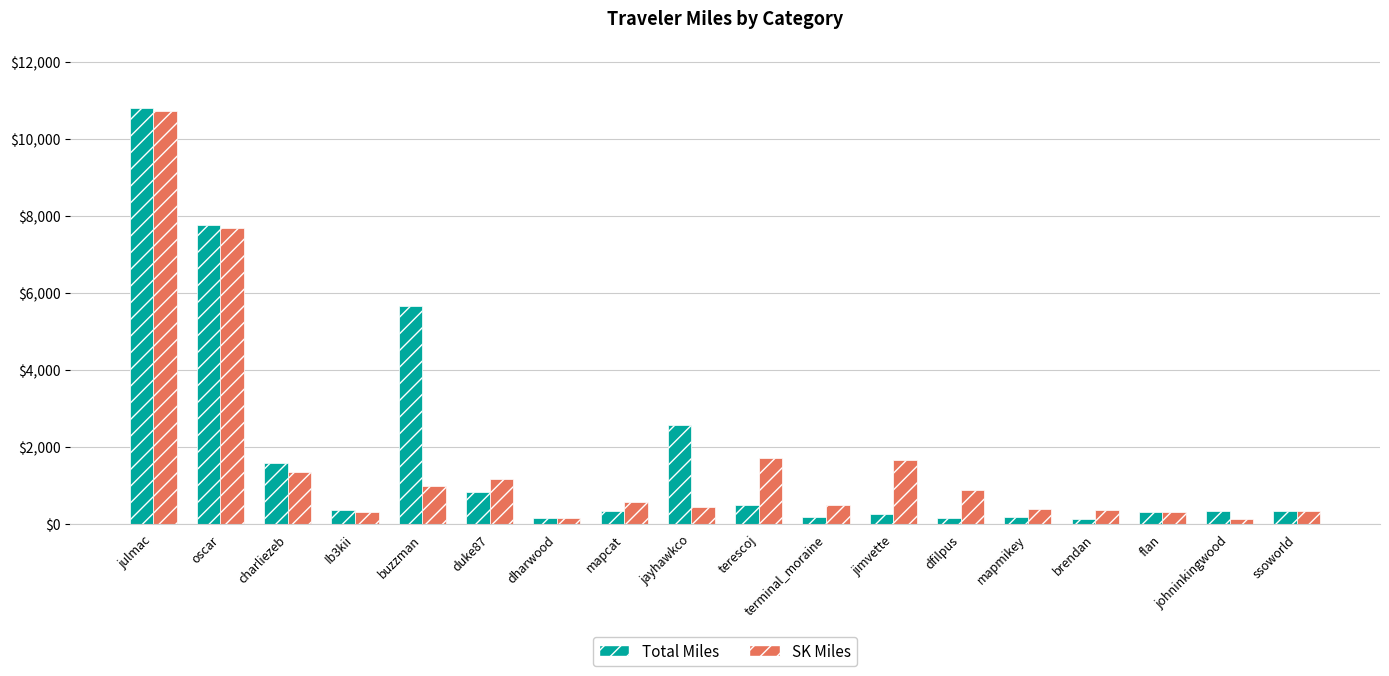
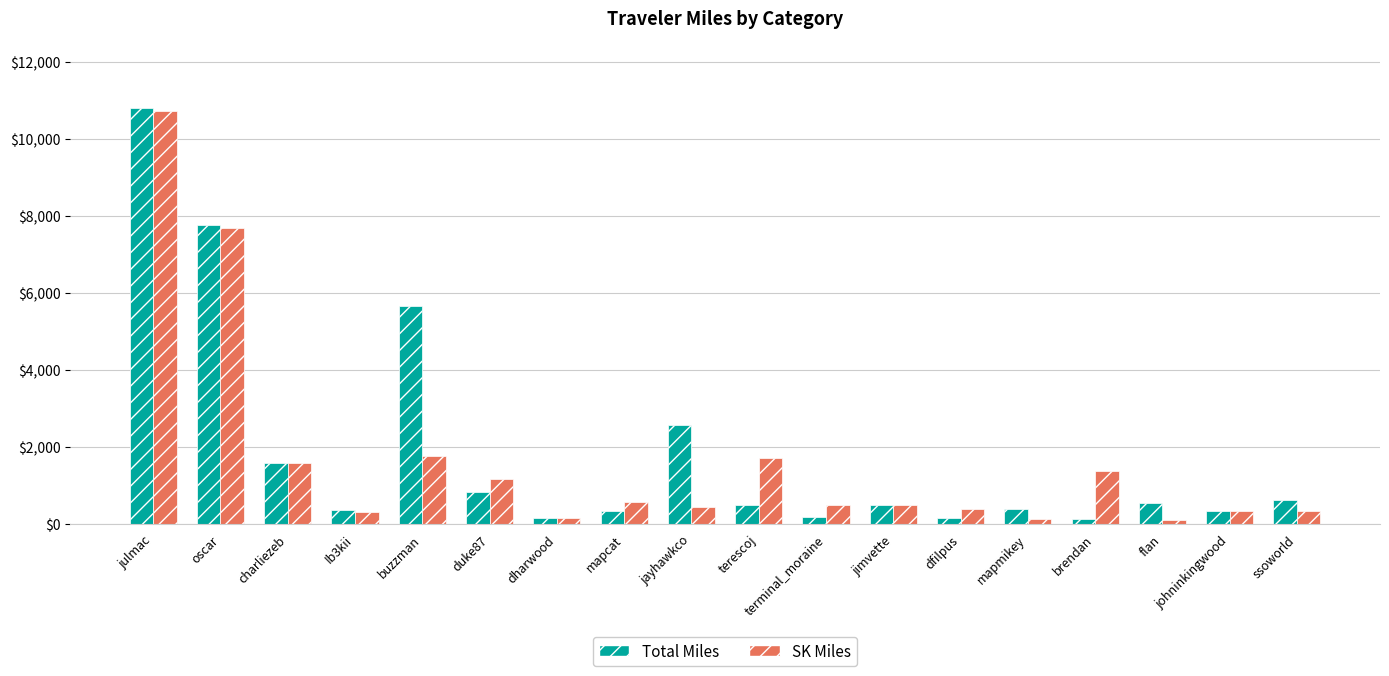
  {
    "Total Miles": {
      "julmac": "$10,800",
      "oscar": "$7,800",
      "charliezeb": "$1,600",
      "Ib3kii": "$400",
      "buzzman": "$5,700",
      "duke87": "$800",
      "dharwood": "$200",
      "mapcat": "$300",
      "jayhawkco": "$2,600",
      "terescoj": "$500",
      "terminal_moraine": "$200",
-     "jimvette": "$200",
+     "jimvette": "$500",
      "dfilpus": "$200",
-     "mapmikey": "$200",
+     "mapmikey": "$400",
      "brendan": "$100",
-     "flan": "$300",
+     "flan": "$500",
      "johninkingwood": "$300",
-     "ssoworld": "$300"
+     "ssoworld": "$600"
    },
    "SK Miles": {
      "julmac": "$10,700",
      "oscar": "$7,700",
-     "charliezeb": "$1,300",
+     "charliezeb": "$1,600",
      "Ib3kii": "$300",
-     "buzzman": "$1,000",
+     "buzzman": "$1,800",
      "duke87": "$1,200",
      "dharwood": "$100",
      "mapcat": "$600",
      "jayhawkco": "$400",
      "terescoj": "$1,700",
      "terminal_moraine": "$500",
-     "jimvette": "$1,700",
-     "dfilpus": "$900",
-     "mapmikey": "$400",
-     "brendan": "$400",
-     "flan": "$300",
-     "johninkingwood": "$100",
+     "jimvette": "$500",
+     "dfilpus": "$400",
+     "mapmikey": "$100",
+     "brendan": "$1,400",
+     "flan": "$100",
+     "johninkingwood": "$300",
      "ssoworld": "$300"
    }
  }
